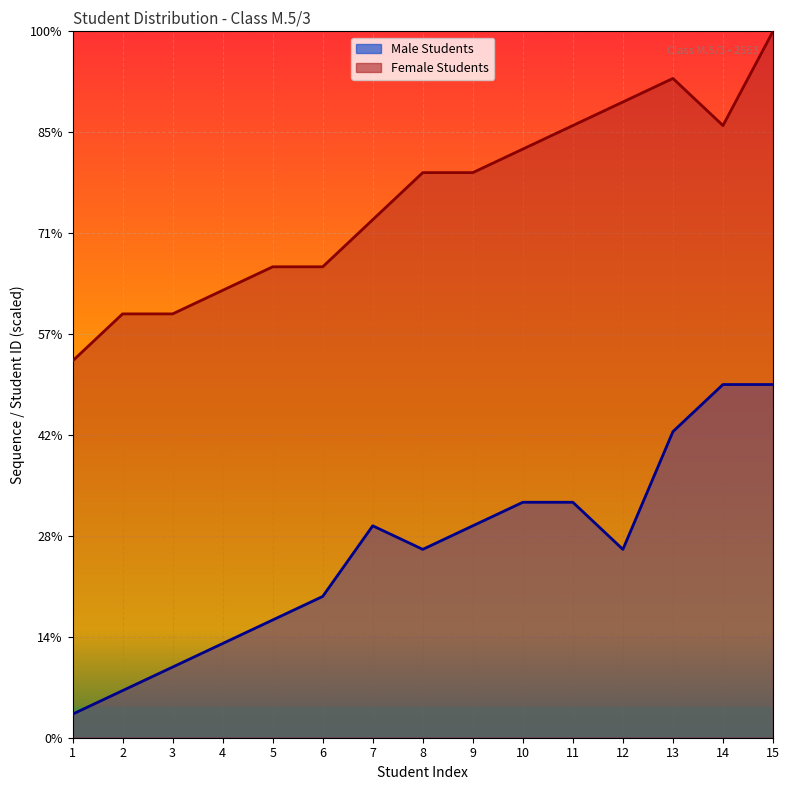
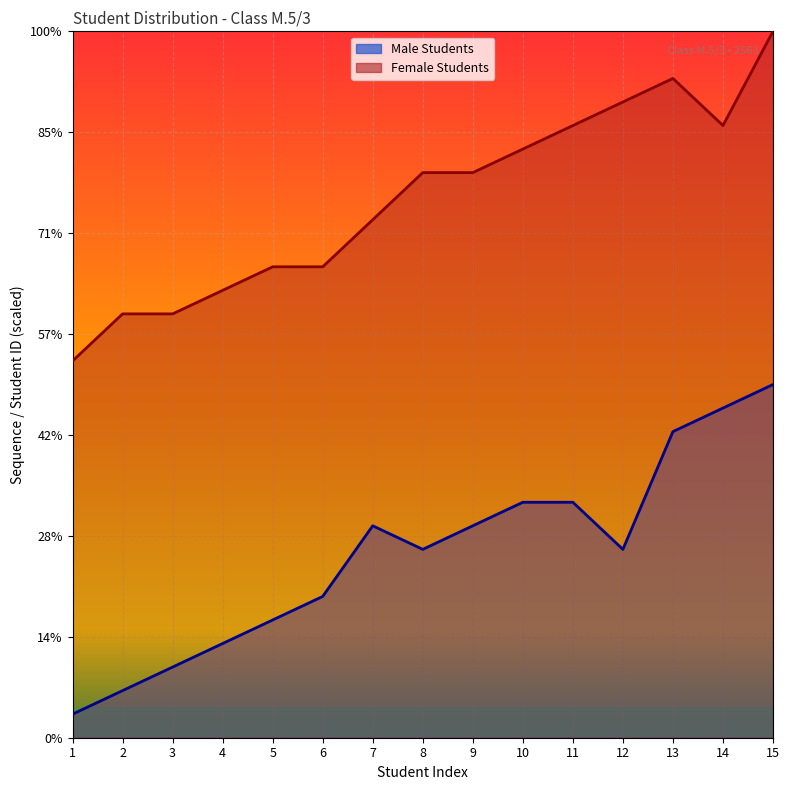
  {
    "Male Students": {
      "2": "7%",
      "3": "10%",
      "4": "13%",
      "5": "17%",
      "6": "20%",
      "7": "30%",
      "8": "27%",
      "9": "30%",
      "10": "33%",
      "11": "33%",
      "12": "27%",
      "13": "43%",
-     "14": "50%",
+     "14": "47%",
      "15": "50%"
    },
    "Female Students": {
      "1": "53%",
      "2": "60%",
      "3": "60%",
      "4": "63%",
      "5": "67%",
      "6": "67%",
      "7": "73%",
      "8": "80%",
      "9": "80%",
      "10": "83%",
      "11": "87%",
      "12": "90%",
      "13": "93%",
      "14": "87%"
    }
  }
